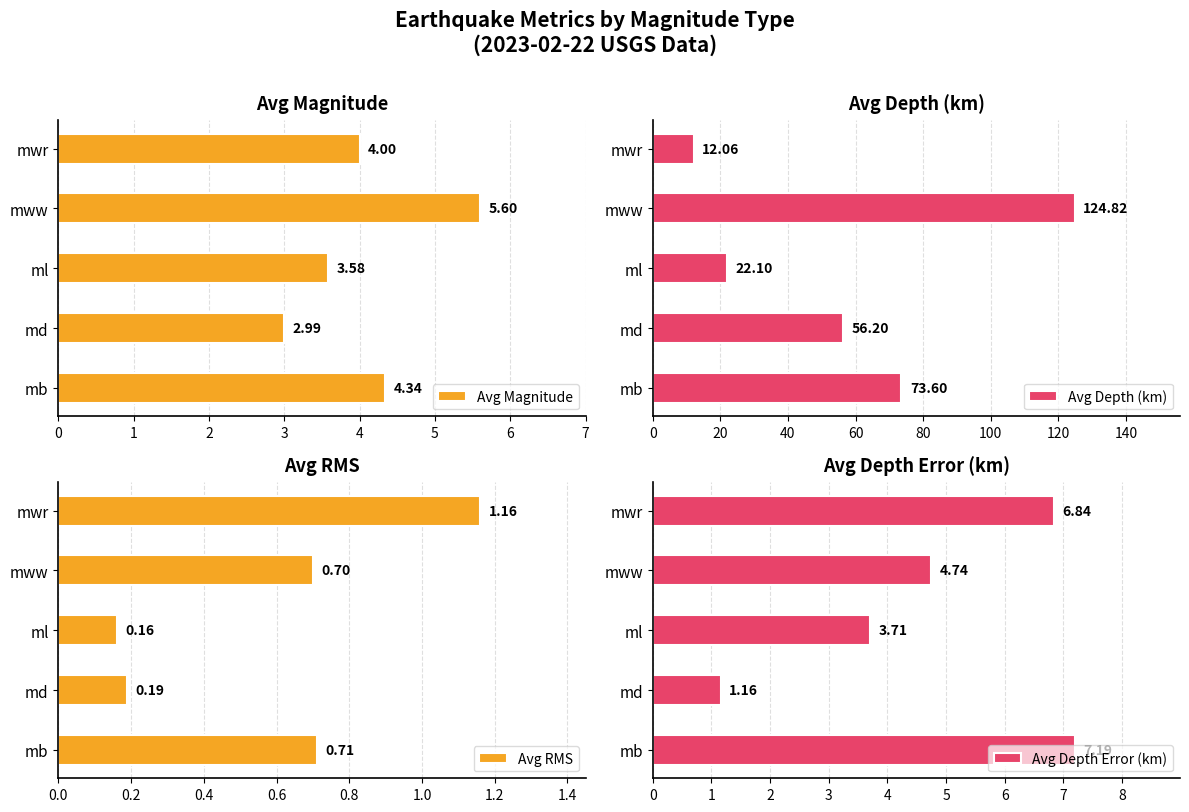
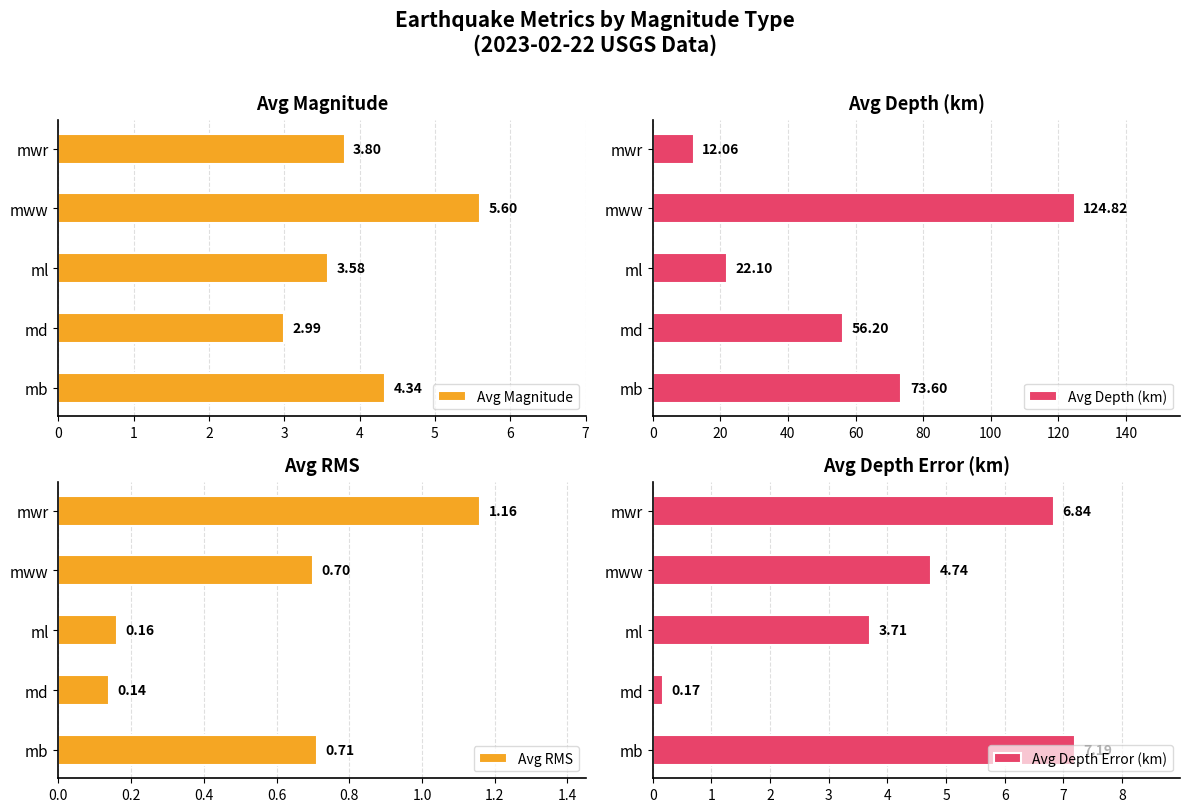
  {
    "Avg Magnitude": {
-     "mwr": 4.00,
+     "mwr": 3.80,
      "mww": 5.60,
      "ml": 3.58,
      "md": 2.99,
      "mb": 4.34
    },
    "Avg Depth (km)": {
      "mwr": 12.06,
      "mww": 124.82,
      "ml": 22.10,
      "md": 56.20,
      "mb": 73.60
    },
    "Avg RMS": {
      "mwr": 1.16,
      "mww": 0.70,
      "ml": 0.16,
-     "md": 0.19,
+     "md": 0.14,
      "mb": 0.71
    },
    "Avg Depth Error (km)": {
      "mwr": 6.84,
      "mww": 4.74,
      "ml": 3.71,
-     "md": 1.16
+     "md": 0.17
    }
  }
